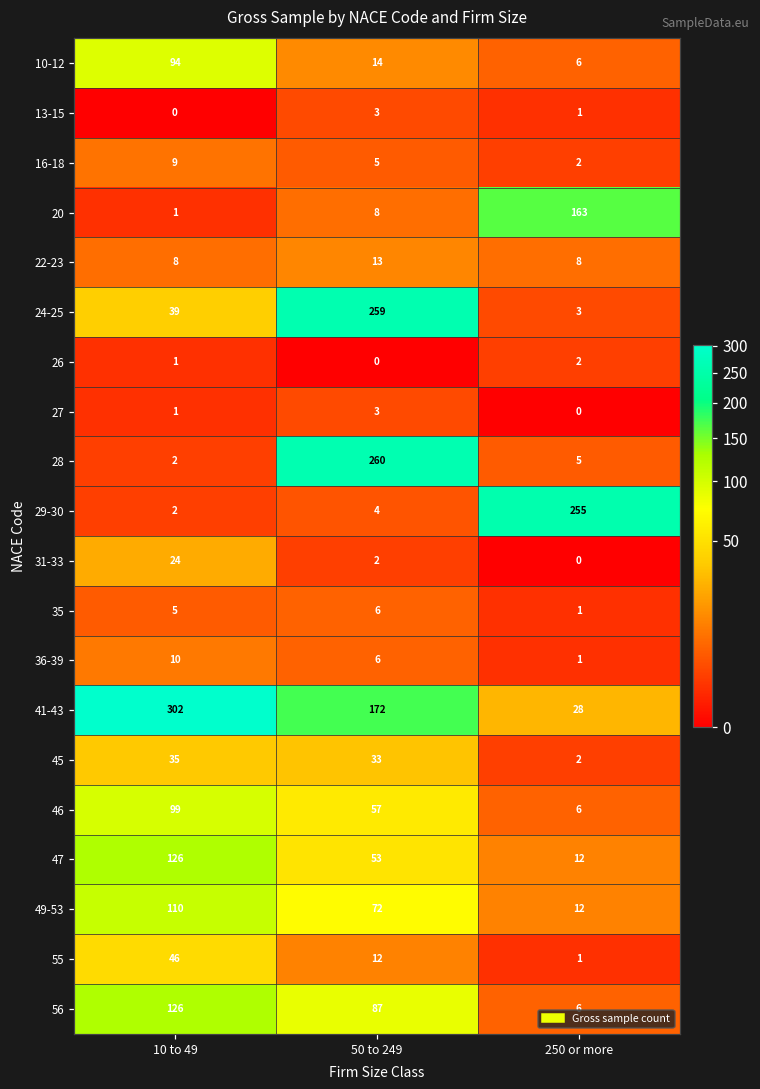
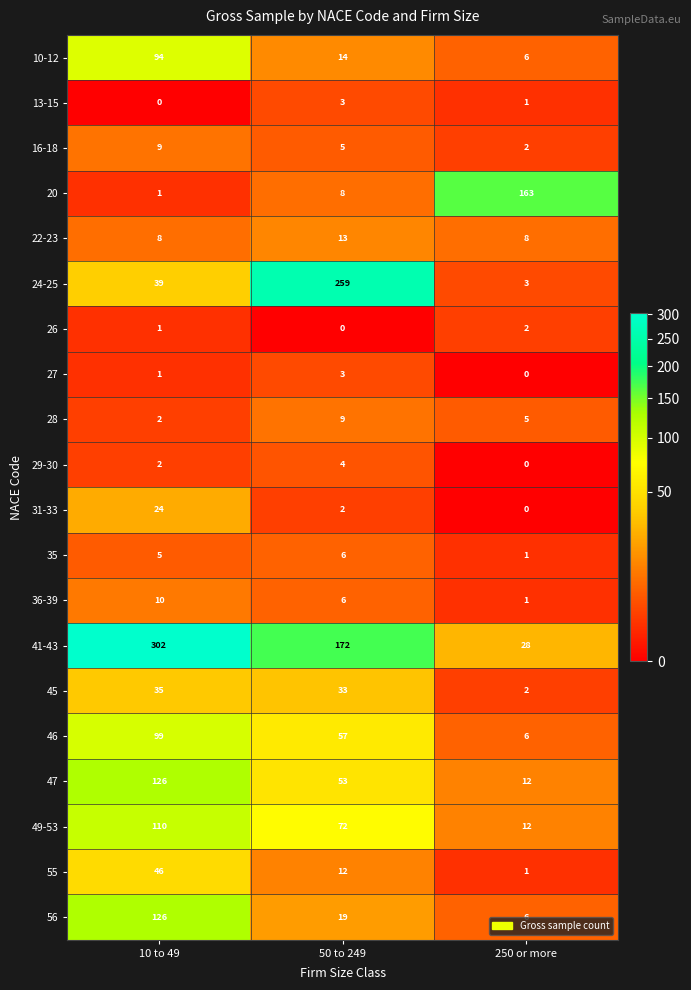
  {
    "10-12": {
      "10 to 49": 94,
      "50 to 249": 14,
      "250 or more": 6
    },
    "13-15": {
      "10 to 49": 0,
      "50 to 249": 3,
      "250 or more": 1
    },
    "16-18": {
      "10 to 49": 9,
      "50 to 249": 5,
      "250 or more": 2
    },
    "20": {
      "10 to 49": 1,
      "50 to 249": 8,
      "250 or more": 163
    },
    "22-23": {
      "10 to 49": 8,
      "50 to 249": 13,
      "250 or more": 8
    },
    "24-25": {
      "10 to 49": 39,
      "50 to 249": 259,
      "250 or more": 3
    },
    "26": {
      "10 to 49": 1,
      "50 to 249": 0,
      "250 or more": 2
    },
    "27": {
      "10 to 49": 1,
      "50 to 249": 3,
      "250 or more": 0
    },
    "28": {
      "10 to 49": 2,
-     "50 to 249": 260,
+     "50 to 249": 9,
      "250 or more": 5
    },
    "29-30": {
      "10 to 49": 2,
      "50 to 249": 4,
-     "250 or more": 255
+     "250 or more": 0
    },
    "31-33": {
      "10 to 49": 24,
      "50 to 249": 2,
      "250 or more": 0
    },
    "35": {
      "10 to 49": 5,
      "50 to 249": 6,
      "250 or more": 1
    },
    "36-39": {
      "10 to 49": 10,
      "50 to 249": 6,
      "250 or more": 1
    },
    "41-43": {
      "10 to 49": 302,
      "50 to 249": 172,
      "250 or more": 28
    },
    "45": {
      "10 to 49": 35,
      "50 to 249": 33,
      "250 or more": 2
    },
    "46": {
      "10 to 49": 99,
      "50 to 249": 57,
      "250 or more": 6
    },
    "47": {
      "10 to 49": 126,
      "50 to 249": 53,
      "250 or more": 12
    },
    "49-53": {
      "10 to 49": 110,
      "50 to 249": 72,
      "250 or more": 12
    },
    "55": {
      "10 to 49": 46,
      "50 to 249": 12,
      "250 or more": 1
    },
    "56": {
      "10 to 49": 126,
-     "50 to 249": 87
+     "50 to 249": 19
    }
  }
